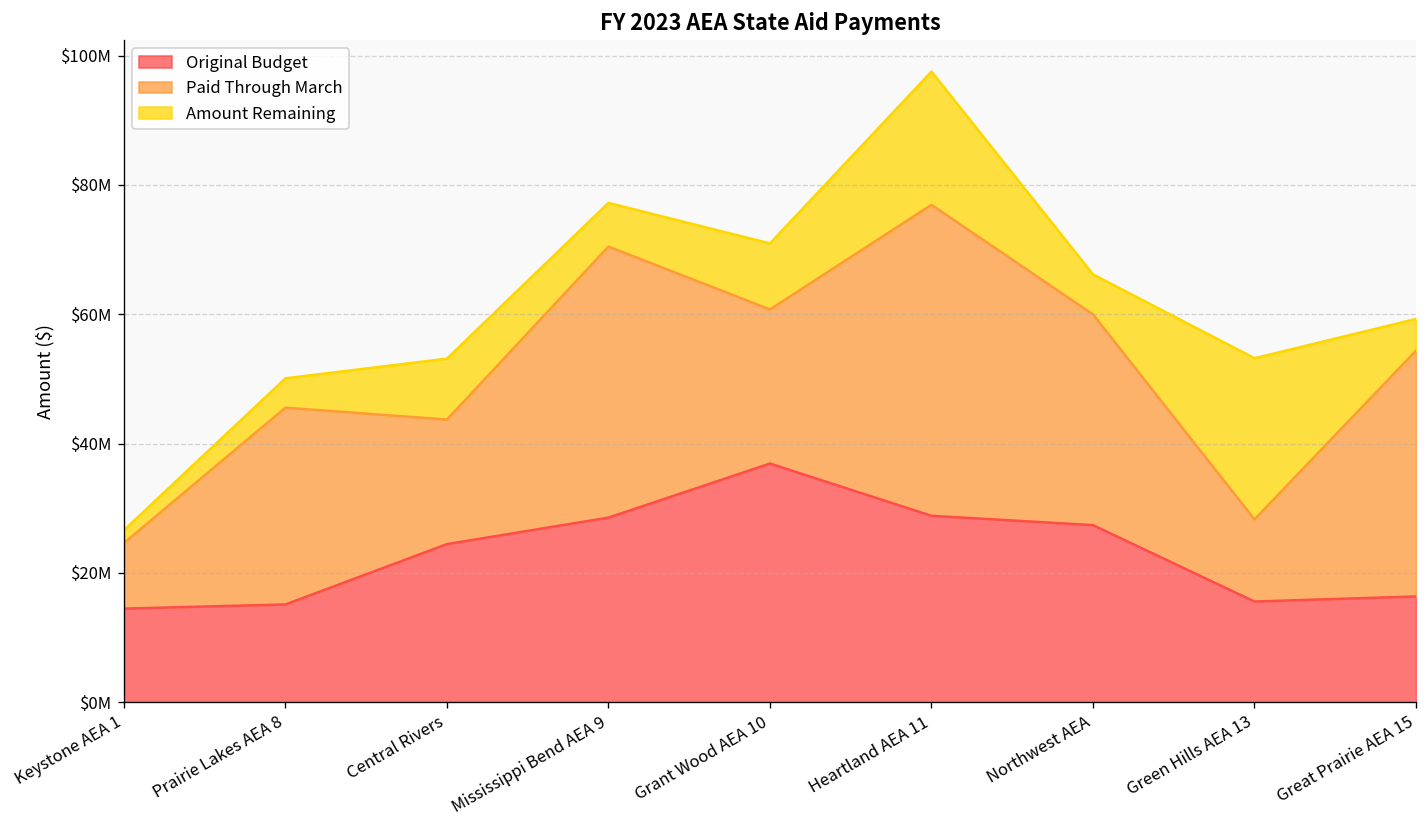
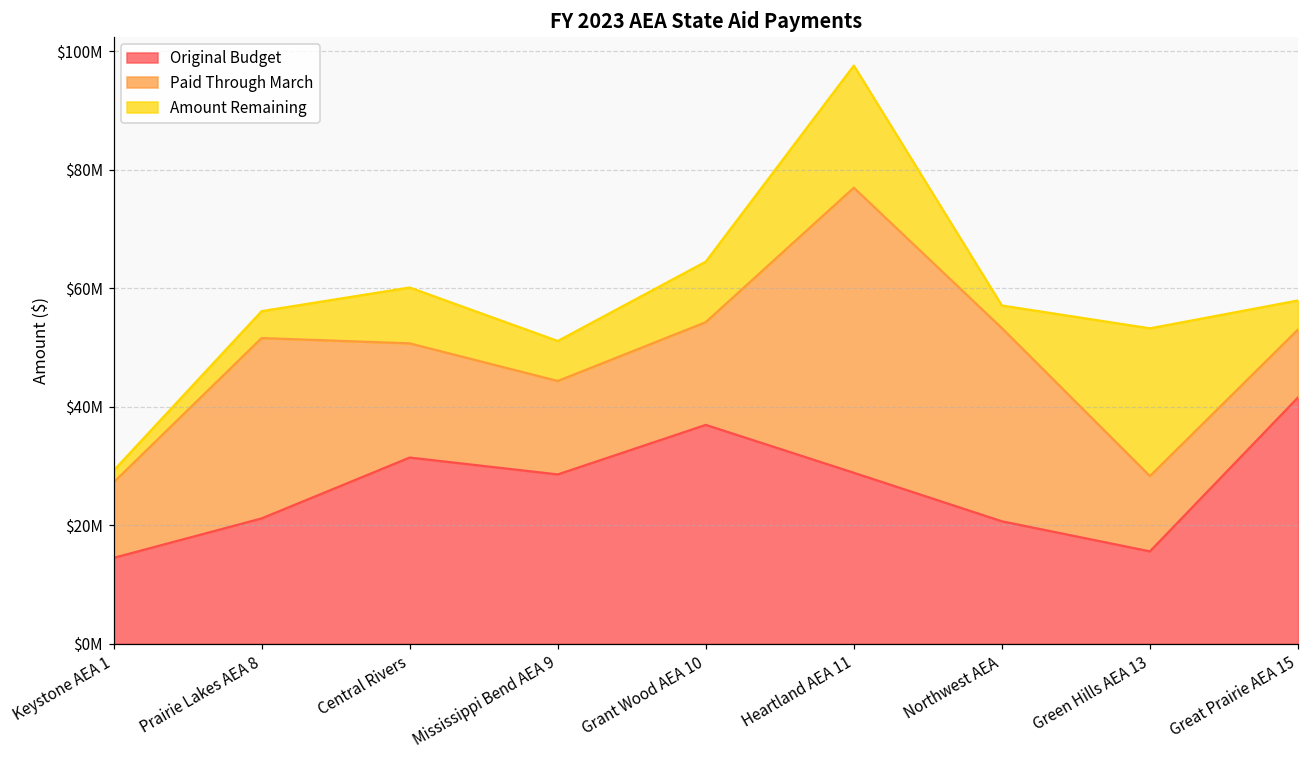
  {
    "Original Budget": {
      "Keystone AEA 1": "$14000000",
-     "Prairie Lakes AEA 8": "$15000000",
-     "Central Rivers": "$24000000",
+     "Prairie Lakes AEA 8": "$21000000",
+     "Central Rivers": "$31000000",
      "Mississippi Bend AEA 9": "$29000000",
      "Grant Wood AEA 10": "$37000000",
      "Heartland AEA 11": "$29000000",
-     "Northwest AEA": "$27000000",
+     "Northwest AEA": "$21000000",
      "Green Hills AEA 13": "$16000000",
-     "Great Prairie AEA 15": "$16000000"
+     "Great Prairie AEA 15": "$42000000"
    },
    "Paid Through March": {
-     "Keystone AEA 1": "$10000000",
+     "Keystone AEA 1": "$13000000",
      "Prairie Lakes AEA 8": "$30000000",
      "Central Rivers": "$19000000",
-     "Mississippi Bend AEA 9": "$42000000",
-     "Grant Wood AEA 10": "$24000000",
+     "Mississippi Bend AEA 9": "$16000000",
+     "Grant Wood AEA 10": "$17000000",
      "Heartland AEA 11": "$48000000",
      "Northwest AEA": "$33000000",
      "Green Hills AEA 13": "$13000000",
-     "Great Prairie AEA 15": "$38000000"
+     "Great Prairie AEA 15": "$11000000"
    },
    "Amount Remaining": {
      "Keystone AEA 1": "$2000000",
      "Prairie Lakes AEA 8": "$5000000",
      "Central Rivers": "$9000000",
      "Mississippi Bend AEA 9": "$7000000",
      "Grant Wood AEA 10": "$10000000",
      "Heartland AEA 11": "$21000000",
-     "Northwest AEA": "$6000000",
+     "Northwest AEA": "$4000000",
      "Green Hills AEA 13": "$25000000",
      "Great Prairie AEA 15": "$5000000"
    }
  }
